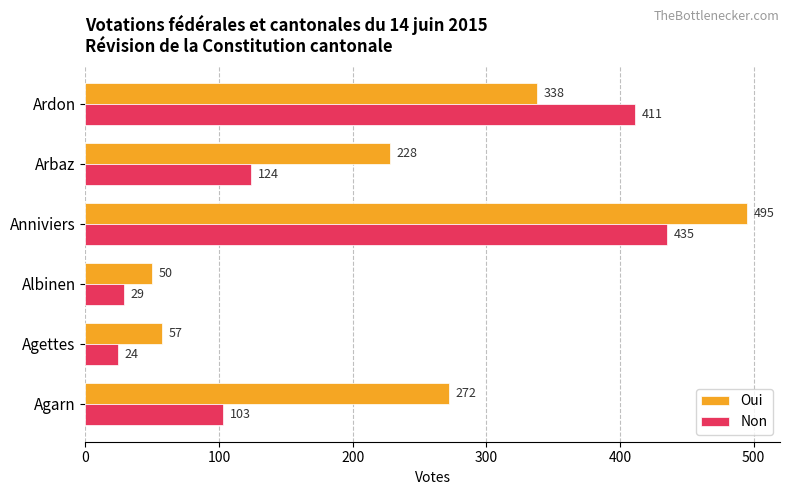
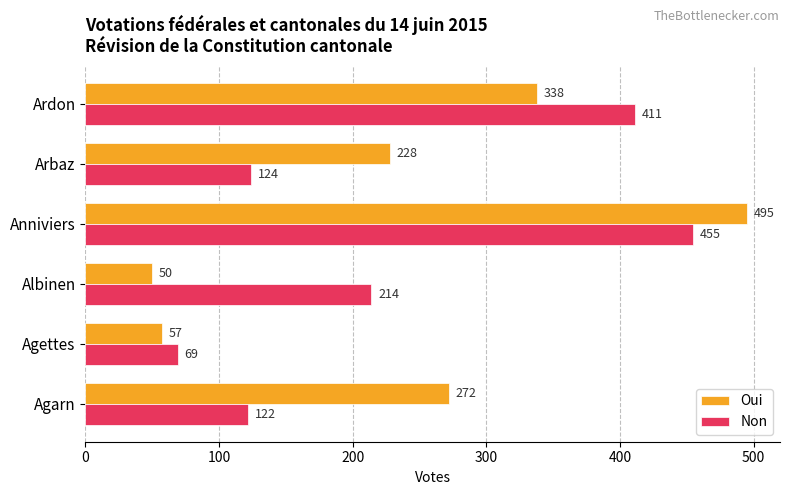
  {
    "Oui": {
      "Ardon": 338,
      "Arbaz": 228,
      "Anniviers": 495,
      "Albinen": 50,
      "Agettes": 57,
      "Agarn": 272
    },
    "Non": {
      "Ardon": 411,
      "Arbaz": 124,
-     "Anniviers": 435,
-     "Albinen": 29,
-     "Agettes": 24,
-     "Agarn": 103
+     "Anniviers": 455,
+     "Albinen": 214,
+     "Agettes": 69,
+     "Agarn": 122
    }
  }
